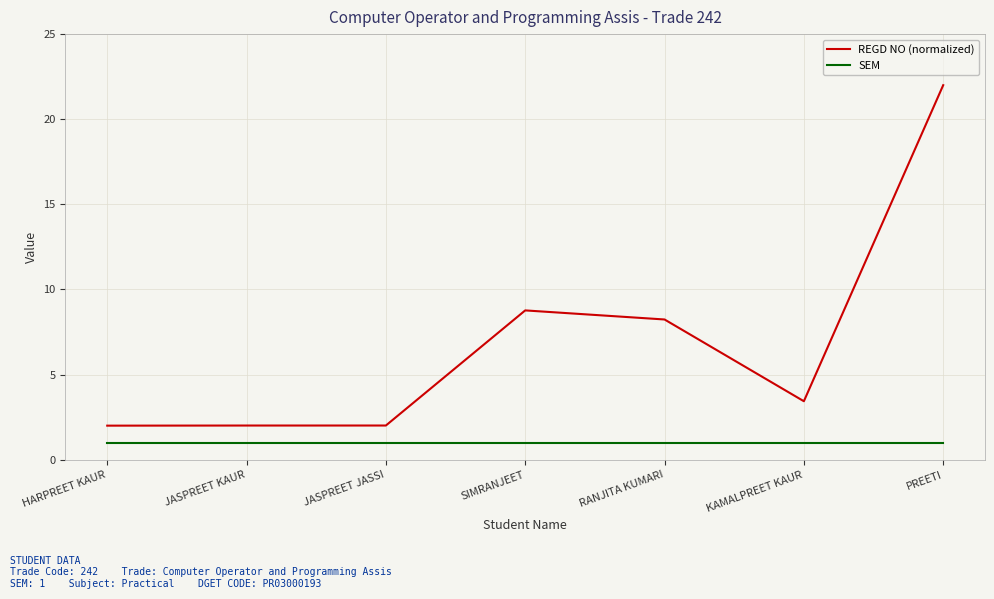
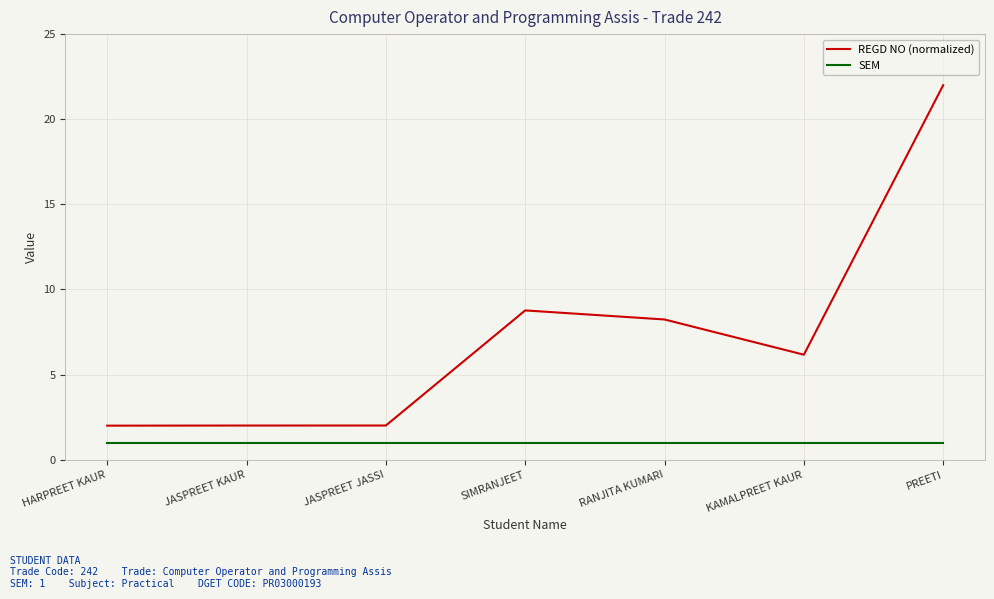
  {
    "REGD NO (normalized)": {
      "HARPREET KAUR": 2.0,
      "JASPREET KAUR": 2.0,
      "JASPREET JASSI": 2.0,
      "SIMRANJEET": 8.8,
      "RANJITA KUMARI": 8.2,
-     "KAMALPREET KAUR": 3.4,
+     "KAMALPREET KAUR": 6.2,
      "PREETI": 22.0
    },
    "SEM": {
      "HARPREET KAUR": 1.0,
      "JASPREET KAUR": 1.0,
      "JASPREET JASSI": 1.0,
      "SIMRANJEET": 1.0,
      "RANJITA KUMARI": 1.0,
      "KAMALPREET KAUR": 1.0,
      "PREETI": 1.0
    }
  }
